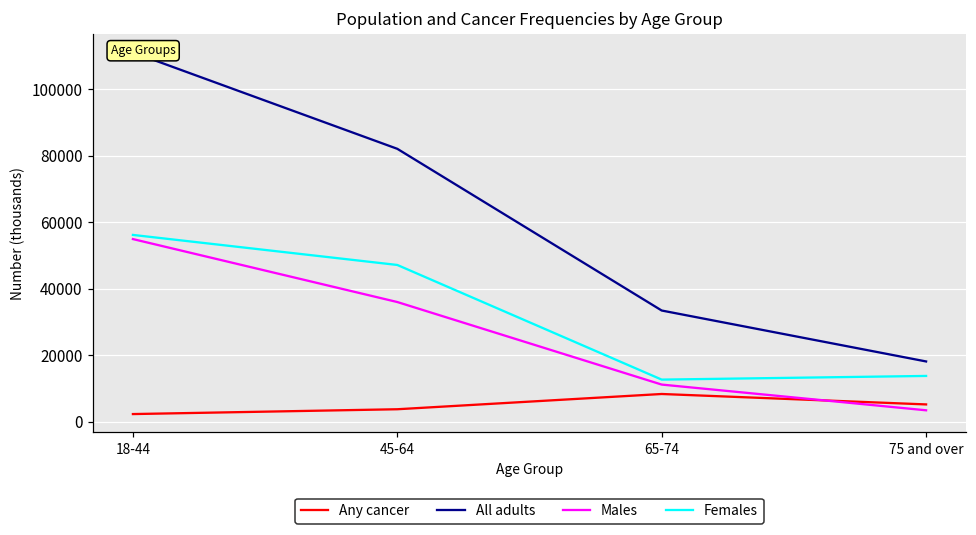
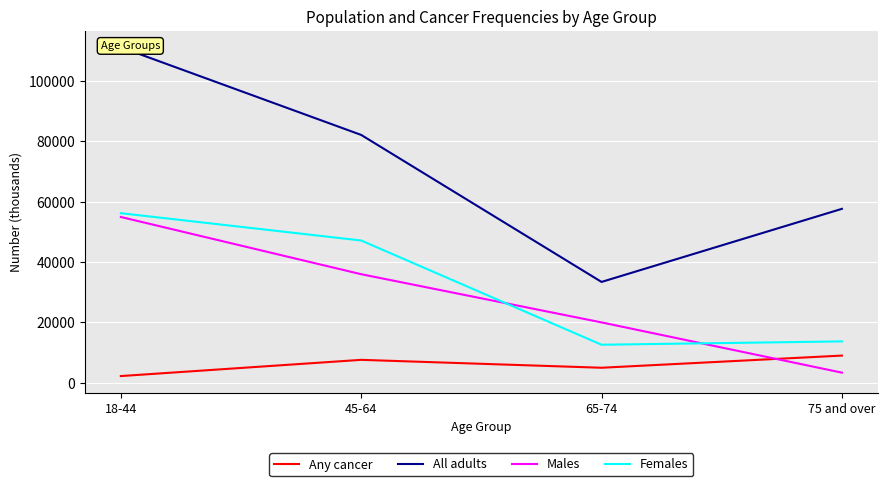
  {
    "Any cancer": {
      "18-44": 2000,
-     "45-64": 4000,
-     "65-74": 8000,
-     "75 and over": 5000
+     "45-64": 8000,
+     "65-74": 5000,
+     "75 and over": 9000
    },
    "All adults": {
      "45-64": 82000,
      "65-74": 33000,
-     "75 and over": 18000
+     "75 and over": 58000
    },
    "Males": {
      "18-44": 55000,
      "45-64": 36000,
-     "65-74": 11000,
+     "65-74": 20000,
      "75 and over": 3000
    },
    "Females": {
      "18-44": 56000,
      "45-64": 47000,
      "65-74": 13000,
      "75 and over": 14000
    }
  }
